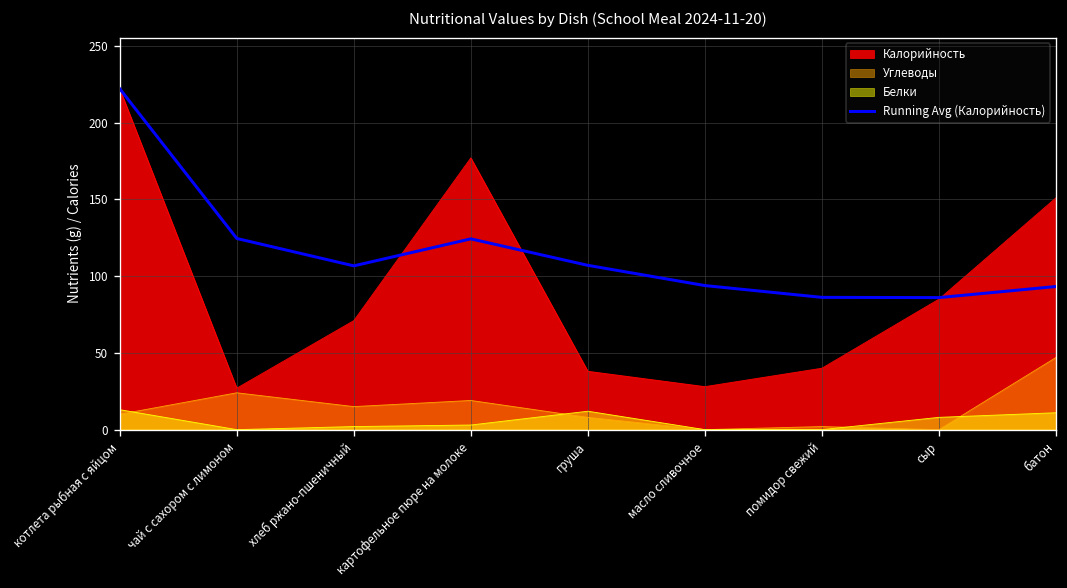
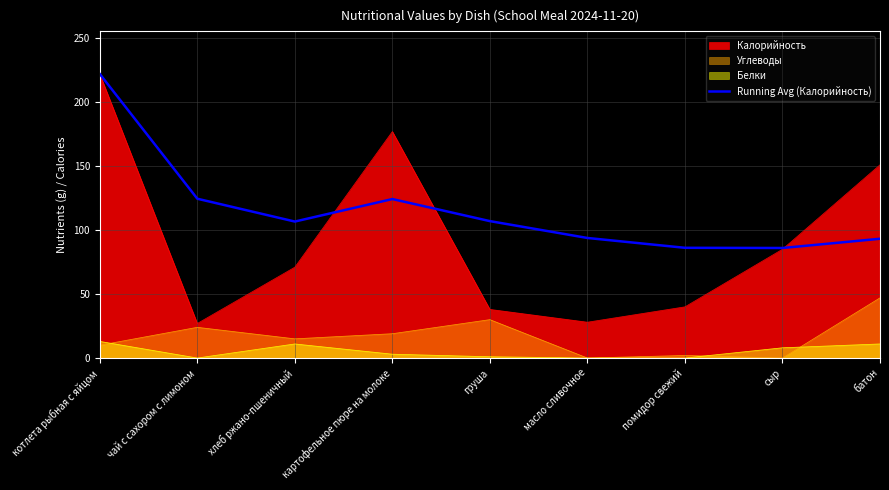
  {
    "Калорийность": {
      "чай с сахором с лимоном": 27,
      "хлеб ржано-пшеничный": 71,
      "картофельное пюре на молоке": 177,
      "груша": 38,
      "масло сливочное": 28,
      "помидор свежий": 40,
      "батон": 151
    },
    "Углеводы": {
      "котлета рыбная с яйцом": 10,
      "чай с сахором с лимоном": 24,
      "хлеб ржано-пшеничный": 15,
      "картофельное пюре на молоке": 19,
-     "груша": 8,
+     "груша": 30,
      "сыр": 0,
      "батон": 47
    },
    "Белки": {
      "котлета рыбная с яйцом": 13,
      "чай с сахором с лимоном": 0,
-     "хлеб ржано-пшеничный": 2,
+     "хлеб ржано-пшеничный": 11,
      "картофельное пюре на молоке": 3,
-     "груша": 12,
+     "груша": 1,
      "сыр": 8,
      "батон": 11
    },
    "Running Avg (Калорийность)": {
      "чай с сахором с лимоном": 125,
      "хлеб ржано-пшеничный": 107,
      "картофельное пюре на молоке": 124,
      "груша": 107,
      "масло сливочное": 94,
      "помидор свежий": 86,
      "батон": 93
    }
  }
